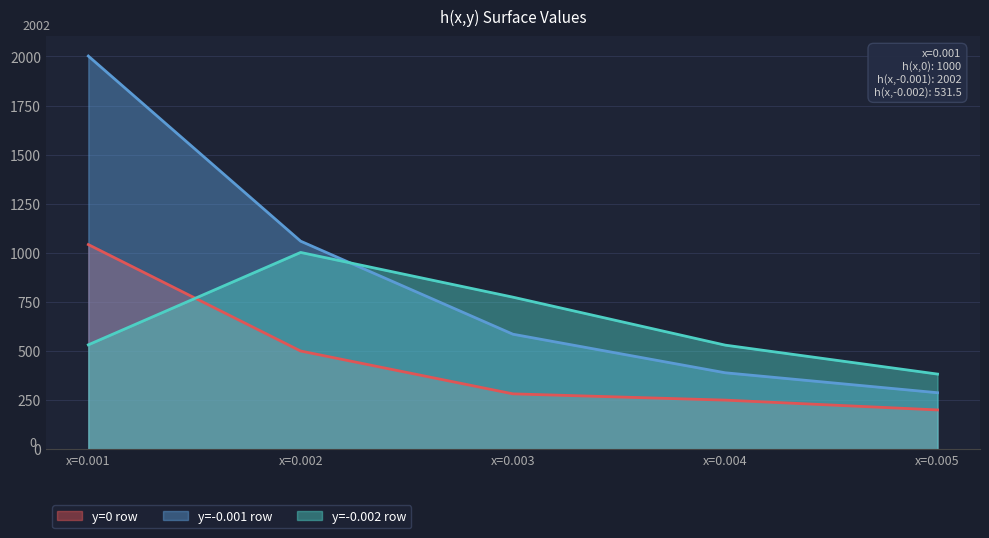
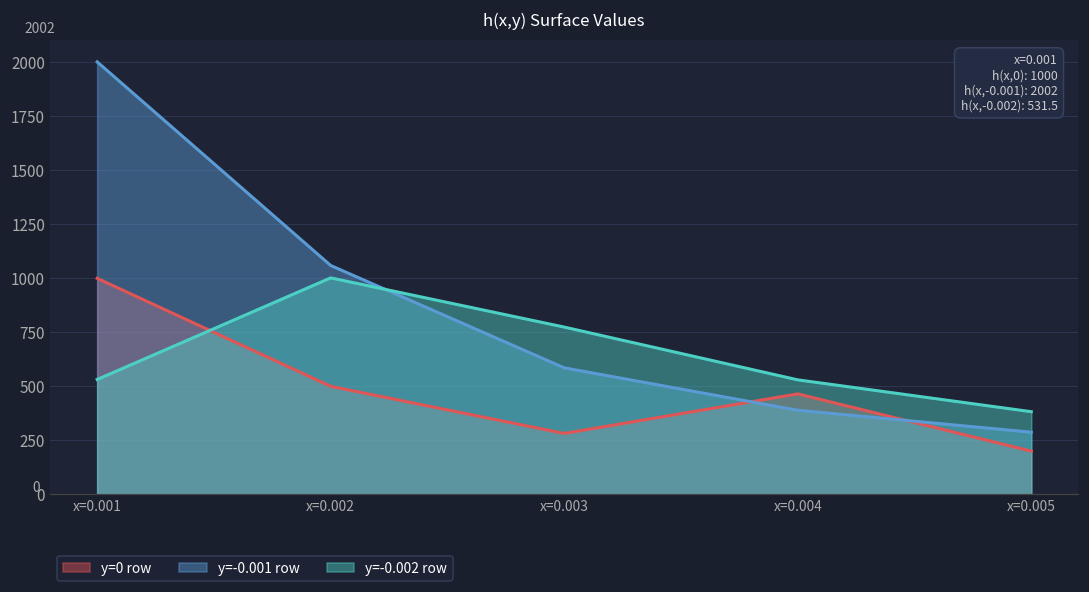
  {
    "y=0 row": {
-     "x=0.001": 1040,
+     "x=0.001": 1000,
      "x=0.002": 500,
      "x=0.003": 280,
-     "x=0.004": 250,
+     "x=0.004": 470,
      "x=0.005": 200
    }
  }
